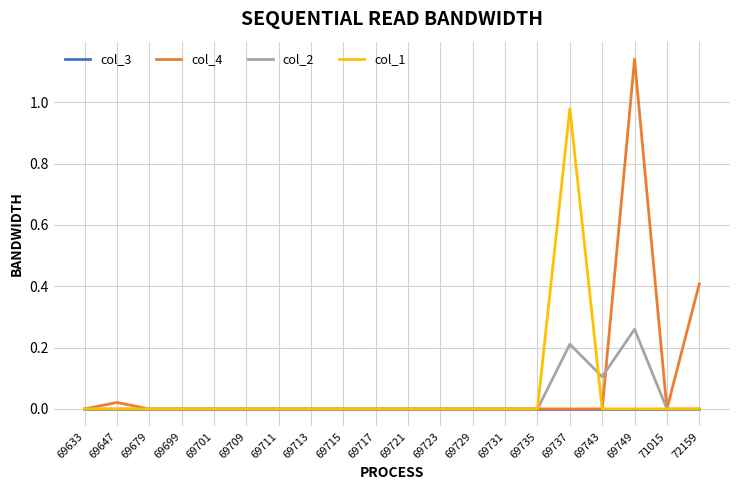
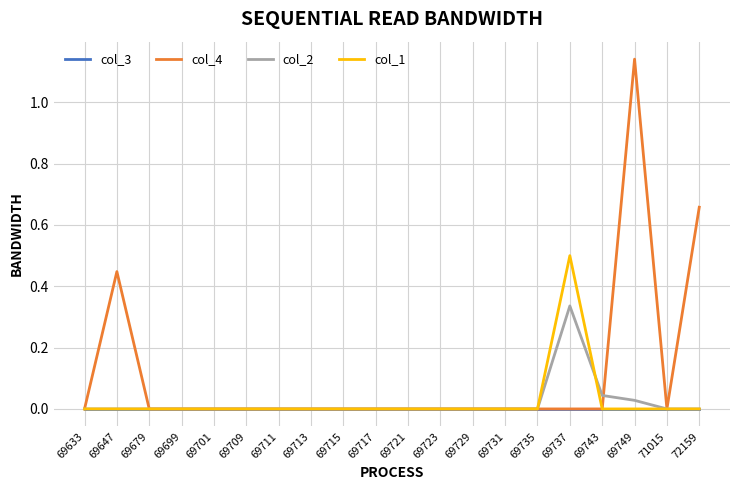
  {
    "col_4": {
-     "69647": 0.02,
+     "69647": 0.45,
      "69749": 1.14,
-     "72159": 0.41
+     "72159": 0.66
    },
    "col_2": {
-     "69737": 0.21,
-     "69743": 0.11,
-     "69749": 0.26
+     "69737": 0.34,
+     "69743": 0.04,
+     "69749": 0.03
    },
    "col_1": {
-     "69737": 0.98
+     "69737": 0.50
    }
  }
